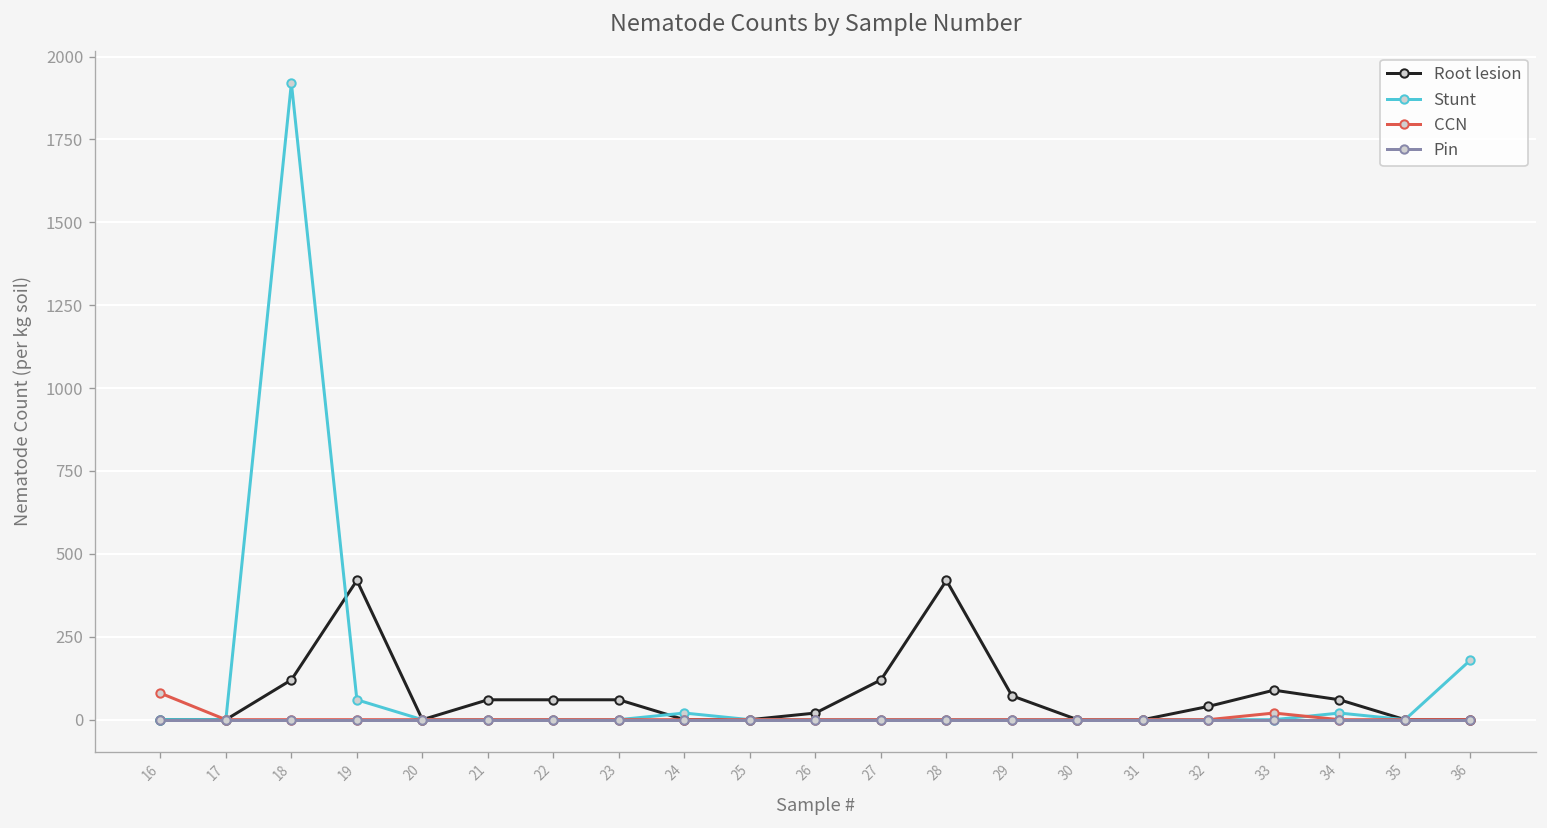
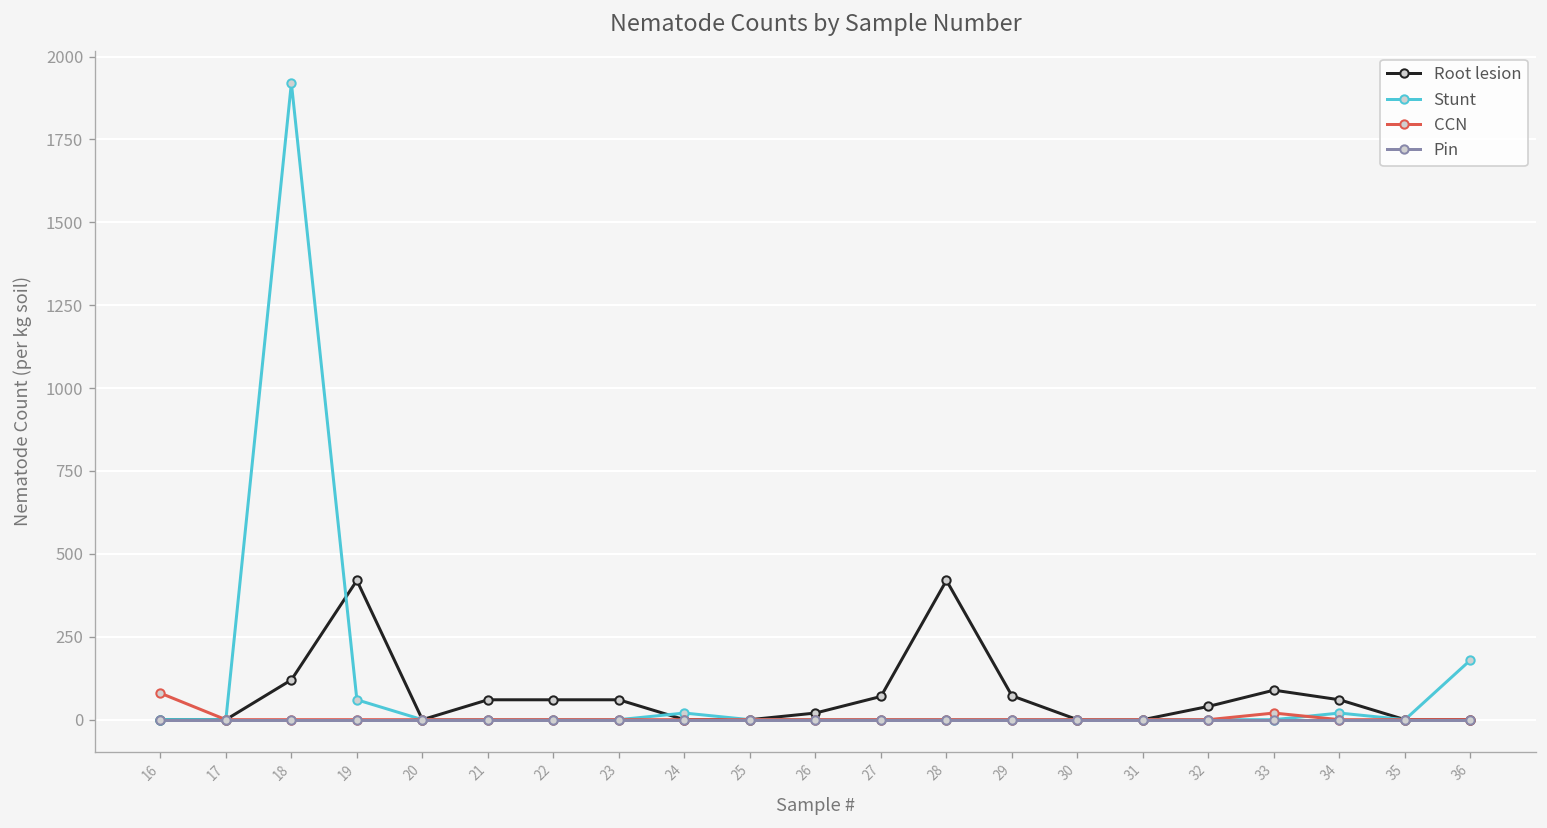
  {
    "Root lesion": {
      "18": 120,
      "19": 420,
      "21": 60,
      "22": 60,
      "23": 60,
      "26": 20,
-     "27": 120,
+     "27": 70,
      "28": 420,
      "29": 70,
      "32": 40,
      "33": 90,
      "34": 60
    },
    "Stunt": {
      "18": 1920,
      "19": 60,
      "24": 20,
      "34": 20,
      "36": 180
    },
    "CCN": {
      "16": 80,
      "33": 20
    }
  }
